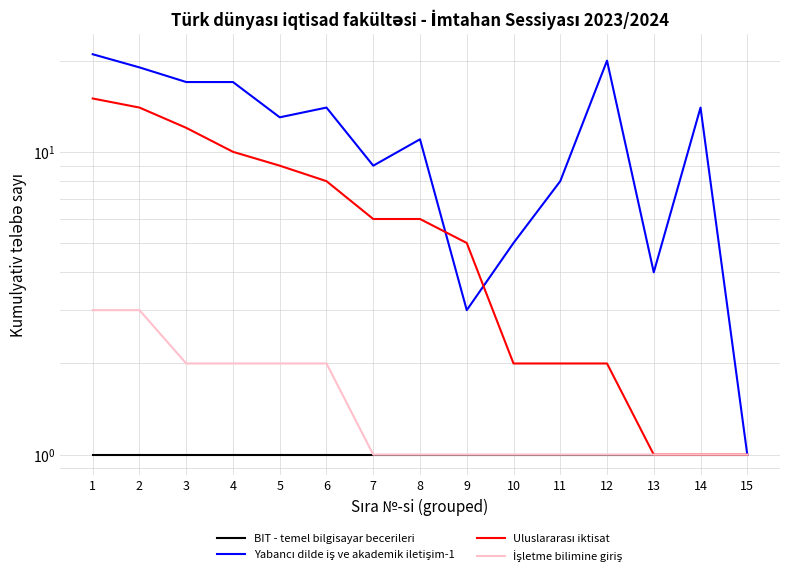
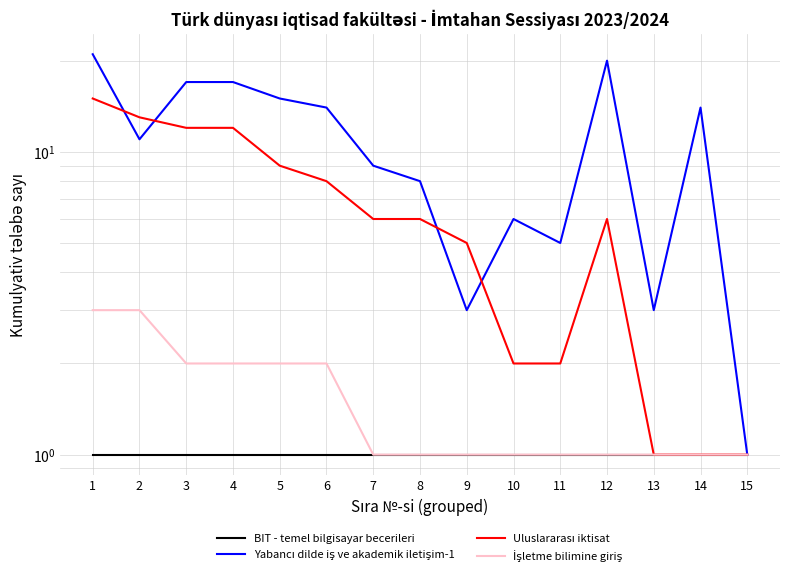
  {
    "BIT - temel bilgisayar becerileri": {
      "1": 1,
      "2": 1,
      "3": 1,
      "4": 1,
      "5": 1,
      "6": 1
    },
    "Yabancı dilde iş ve akademik iletişim-1": {
      "1": 21,
-     "2": 19,
+     "2": 11,
      "3": 17,
      "4": 17,
-     "5": 13,
+     "5": 15,
      "6": 14,
      "7": 9,
-     "8": 11,
+     "8": 8,
      "9": 3,
-     "10": 5,
-     "11": 8,
+     "10": 6,
+     "11": 5,
      "12": 20,
-     "13": 4,
+     "13": 3,
      "14": 14
    },
    "Uluslararası iktisat": {
      "1": 15,
-     "2": 14,
+     "2": 13,
      "3": 12,
-     "4": 10,
+     "4": 12,
      "5": 9,
      "6": 8,
      "7": 6,
      "8": 6,
      "9": 5,
      "10": 2,
      "11": 2,
-     "12": 2
+     "12": 6
    },
    "İşletme bilimine giriş": {
      "1": 3,
      "2": 3,
      "3": 2,
      "4": 2,
      "5": 2,
      "6": 2
    }
  }
